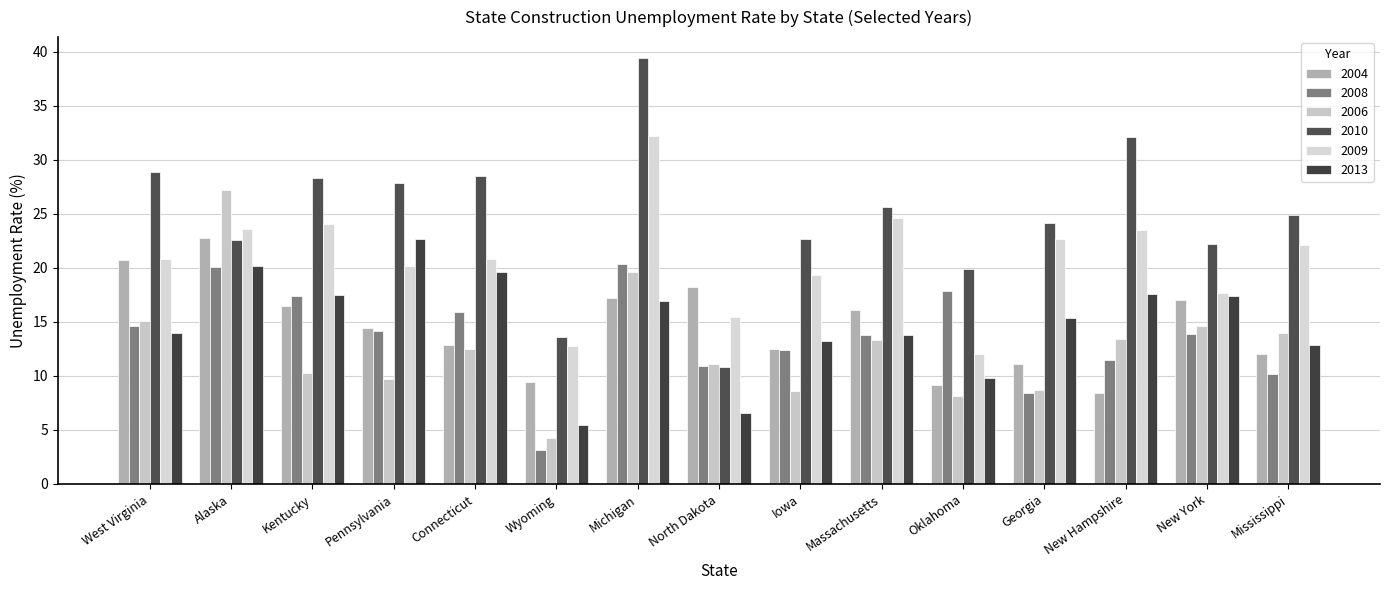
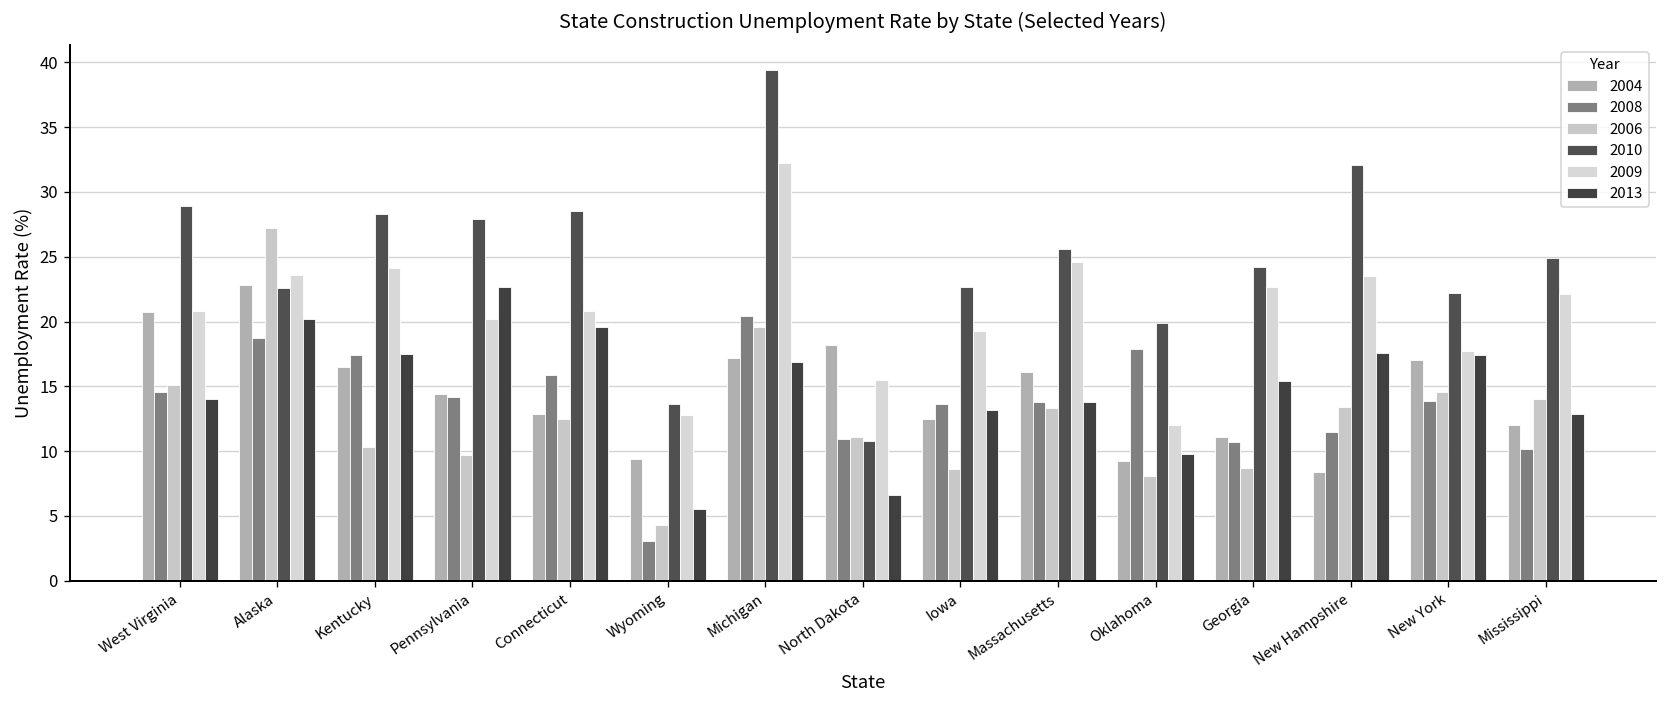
  {
    "2008": {
      "West Virginia": 14.6,
-     "Alaska": 20.1,
+     "Alaska": 18.7,
      "Kentucky": 17.4,
      "Pennsylvania": 14.2,
      "Connecticut": 15.9,
      "Wyoming": 3.1,
      "Michigan": 20.4,
      "North Dakota": 10.9,
-     "Iowa": 12.4,
+     "Iowa": 13.6,
      "Massachusetts": 13.8,
      "Oklahoma": 17.9,
-     "Georgia": 8.4,
+     "Georgia": 10.7,
      "New Hampshire": 11.5,
      "New York": 13.9,
      "Mississippi": 10.2
    }
  }
